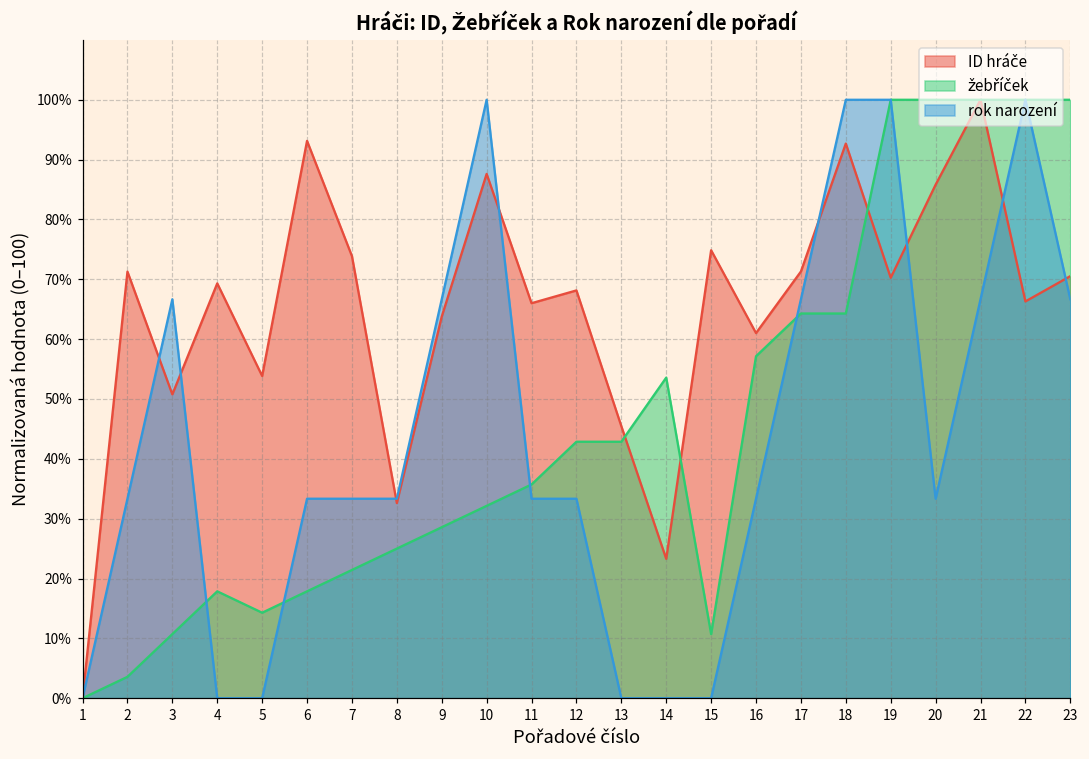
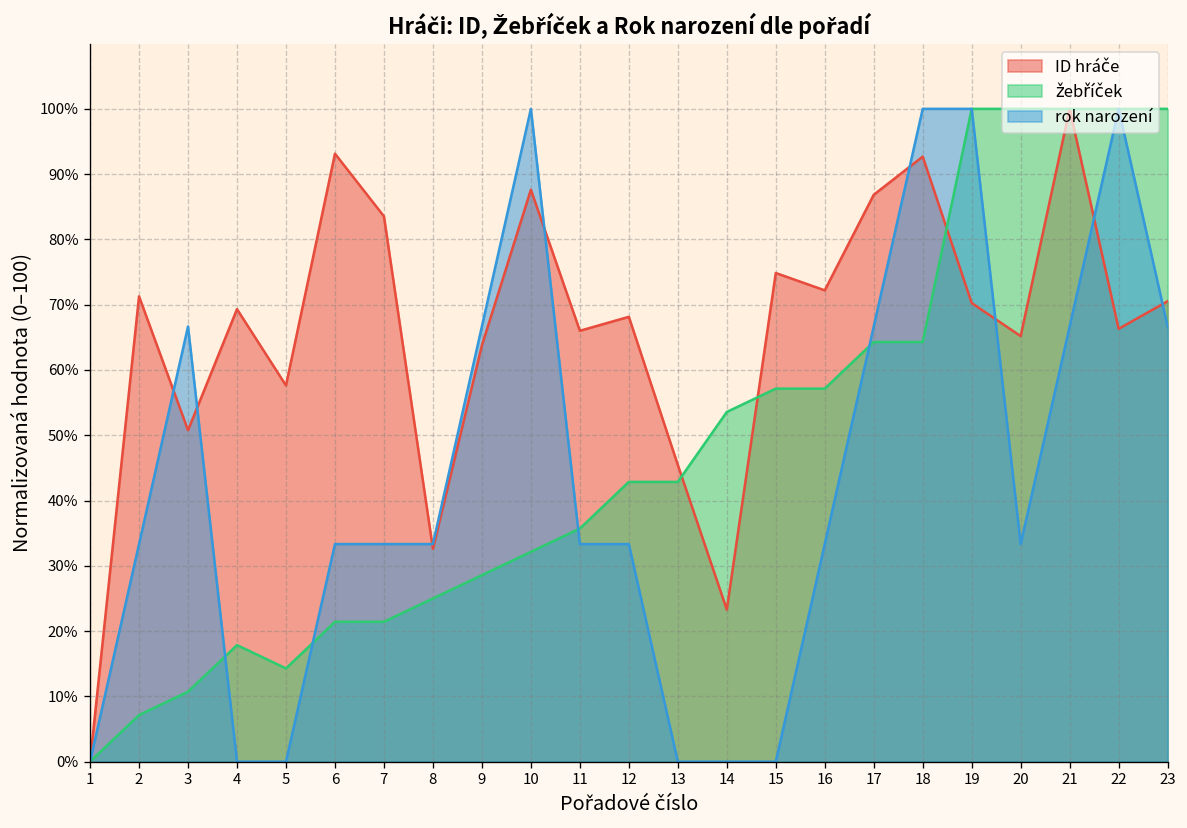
  {
    "ID hráče": {
      "2": "71%",
      "3": "51%",
      "4": "69%",
-     "5": "54%",
+     "5": "58%",
      "6": "93%",
-     "7": "74%",
+     "7": "84%",
      "8": "33%",
      "9": "64%",
      "10": "88%",
      "11": "66%",
      "12": "68%",
      "13": "45%",
      "14": "23%",
      "15": "75%",
-     "16": "61%",
-     "17": "71%",
+     "16": "72%",
+     "17": "87%",
      "18": "93%",
      "19": "70%",
-     "20": "86%",
+     "20": "65%",
      "22": "66%",
      "23": "71%"
    },
    "žebříček": {
-     "2": "4%",
+     "2": "7%",
      "3": "11%",
      "4": "18%",
      "5": "14%",
-     "6": "18%",
+     "6": "21%",
      "7": "21%",
      "8": "25%",
      "9": "29%",
      "10": "32%",
      "11": "36%",
      "12": "43%",
      "13": "43%",
      "14": "54%",
-     "15": "11%",
+     "15": "57%",
      "16": "57%",
      "17": "64%",
      "18": "64%",
      "23": "100%"
    },
    "rok narození": {
      "2": "33%",
      "3": "67%",
      "4": "0%",
      "5": "0%",
      "6": "33%",
      "7": "33%",
      "8": "33%",
      "9": "67%",
      "10": "100%",
      "11": "33%",
      "12": "33%",
      "13": "0%",
      "14": "0%",
      "15": "0%",
      "16": "33%",
      "17": "67%",
      "18": "100%",
      "20": "33%",
      "21": "67%",
      "23": "67%"
    }
  }
